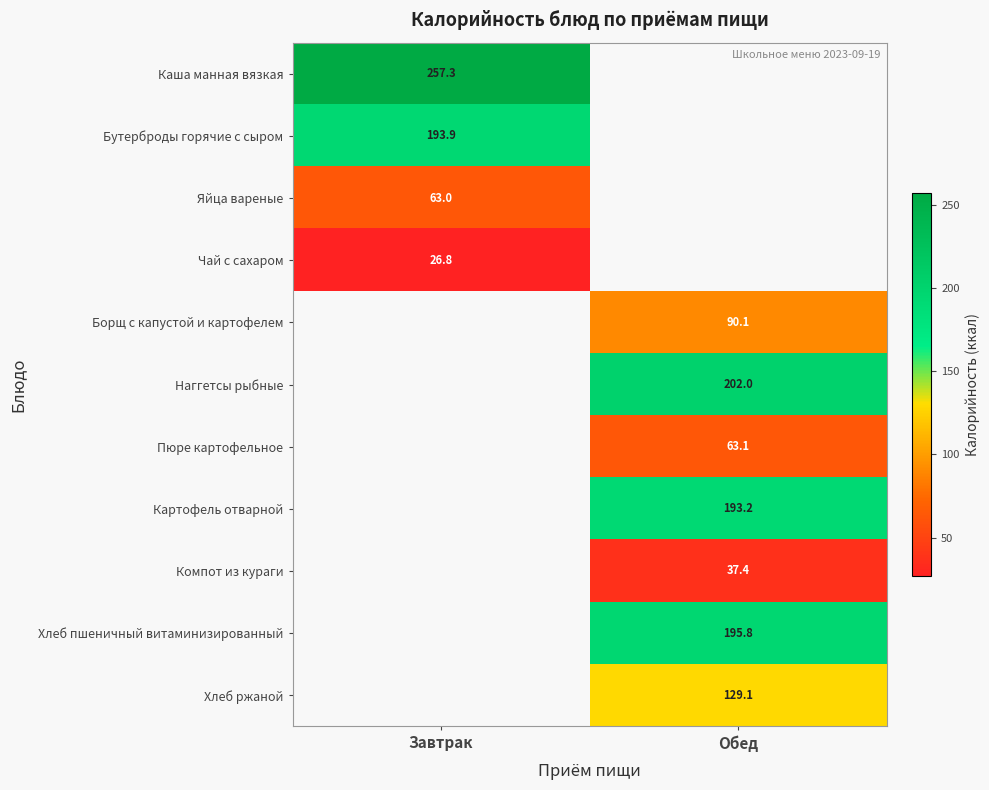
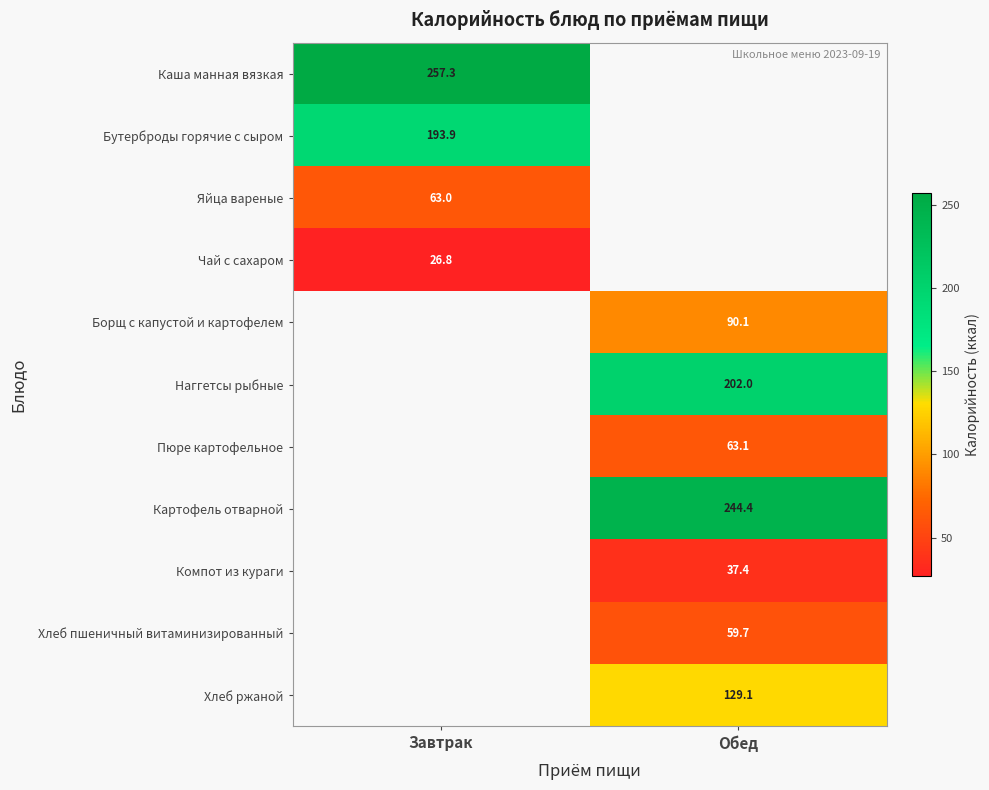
  {
    "Каша манная вязкая": {
      "Завтрак": 257.3
    },
    "Бутерброды горячие с сыром": {
      "Завтрак": 193.9
    },
    "Яйца вареные": {
      "Завтрак": 63.0
    },
    "Чай с сахаром": {
      "Завтрак": 26.8
    },
    "Борщ с капустой и картофелем": {
      "Обед": 90.1
    },
    "Наггетсы рыбные": {
      "Обед": 202.0
    },
    "Пюре картофельное": {
      "Обед": 63.1
    },
    "Картофель отварной": {
-     "Обед": 193.2
+     "Обед": 244.4
    },
    "Компот из кураги": {
      "Обед": 37.4
    },
    "Хлеб пшеничный витаминизированный": {
-     "Обед": 195.8
+     "Обед": 59.7
    },
    "Хлеб ржаной": {
      "Обед": 129.1
    }
  }
